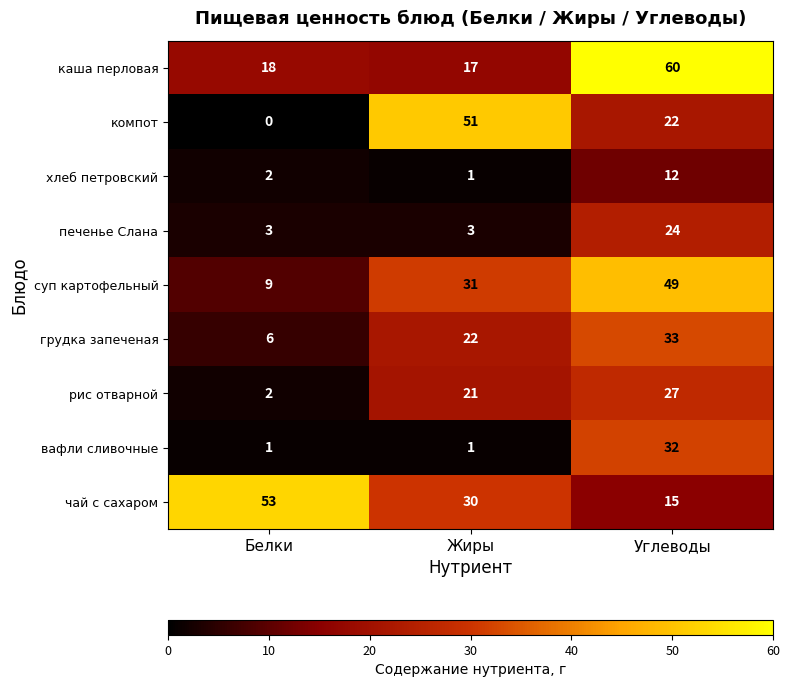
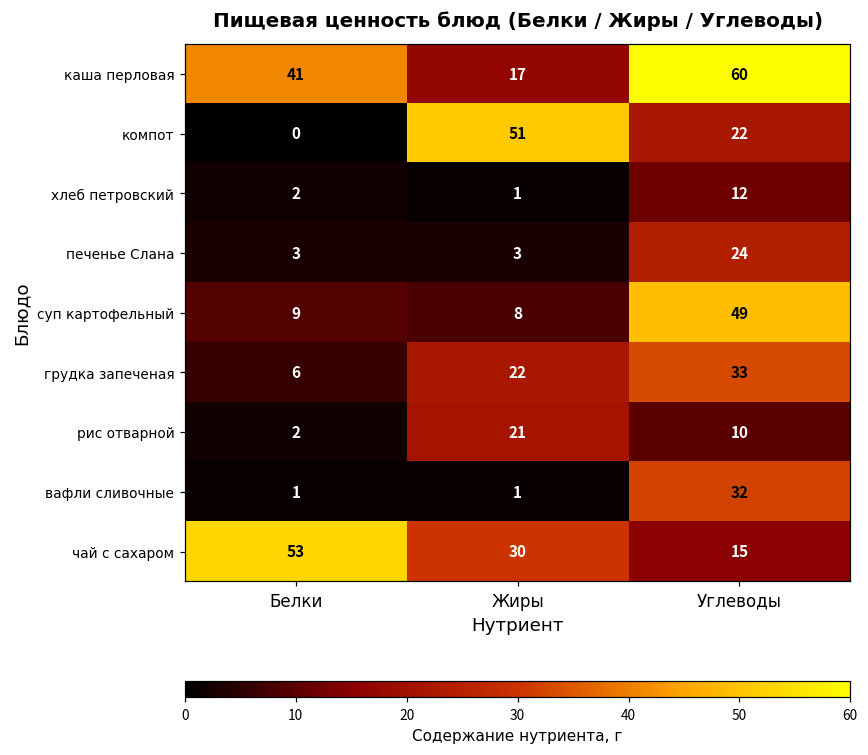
  {
    "каша перловая": {
-     "Белки": 18,
+     "Белки": 41,
      "Жиры": 17,
      "Углеводы": 60
    },
    "компот": {
      "Белки": 0,
      "Жиры": 51,
      "Углеводы": 22
    },
    "хлеб петровский": {
      "Белки": 2,
      "Жиры": 1,
      "Углеводы": 12
    },
    "печенье Слана": {
      "Белки": 3,
      "Жиры": 3,
      "Углеводы": 24
    },
    "суп картофельный": {
      "Белки": 9,
-     "Жиры": 31,
+     "Жиры": 8,
      "Углеводы": 49
    },
    "грудка запеченая": {
      "Белки": 6,
      "Жиры": 22,
      "Углеводы": 33
    },
    "рис отварной": {
      "Белки": 2,
      "Жиры": 21,
-     "Углеводы": 27
+     "Углеводы": 10
    },
    "вафли сливочные": {
      "Белки": 1,
      "Жиры": 1,
      "Углеводы": 32
    },
    "чай с сахаром": {
      "Белки": 53,
      "Жиры": 30,
      "Углеводы": 15
    }
  }
